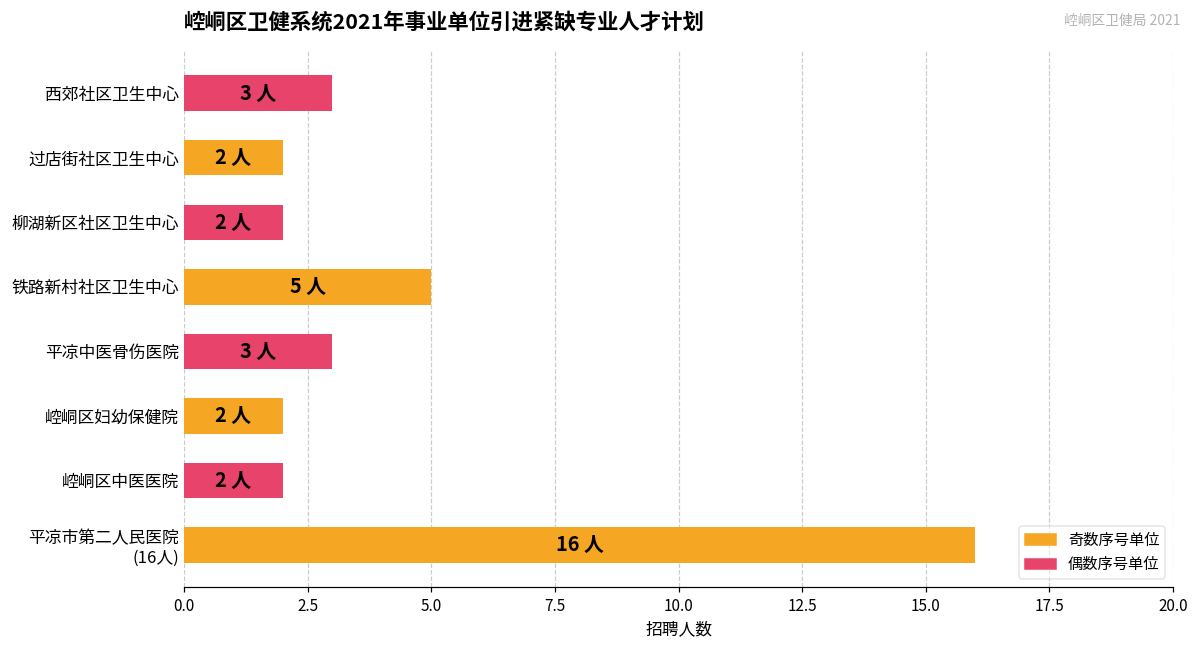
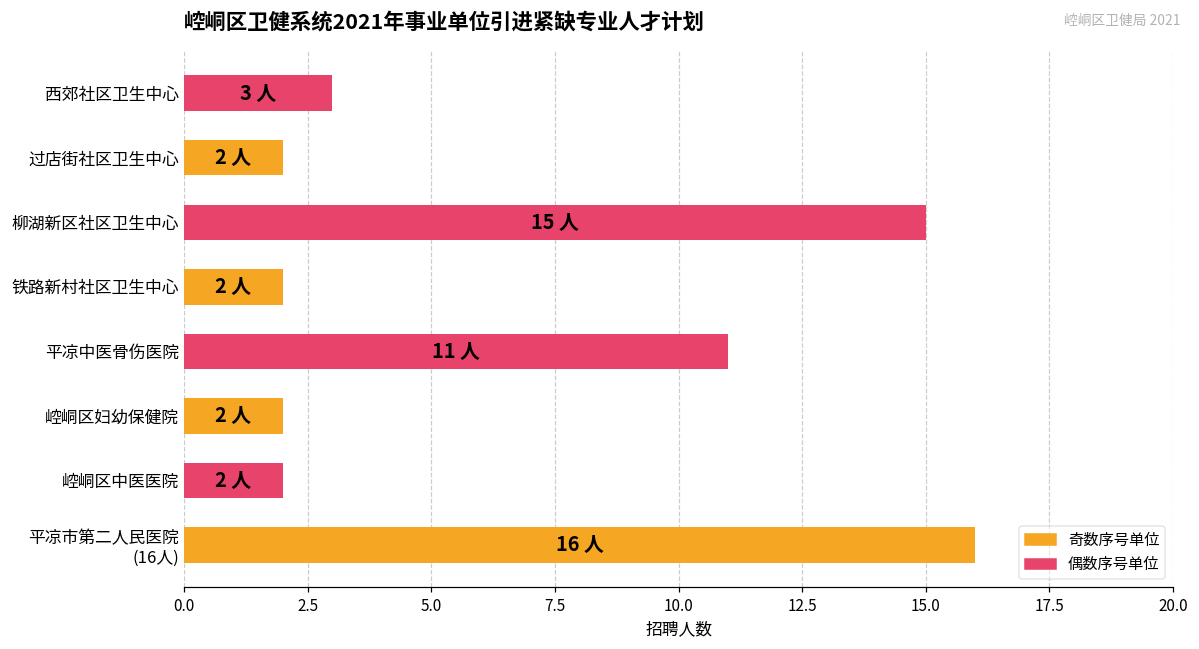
  {
    "西郊社区卫生中心": 3,
    "过店街社区卫生中心": 2,
-   "柳湖新区社区卫生中心": 2,
-   "铁路新村社区卫生中心": 5,
-   "平凉中医骨伤医院": 3,
+   "柳湖新区社区卫生中心": 15,
+   "铁路新村社区卫生中心": 2,
+   "平凉中医骨伤医院": 11,
    "崆峒区妇幼保健院": 2,
    "崆峒区中医医院": 2,
    "平凉市第二人民医院 (16人)": 16
  }
